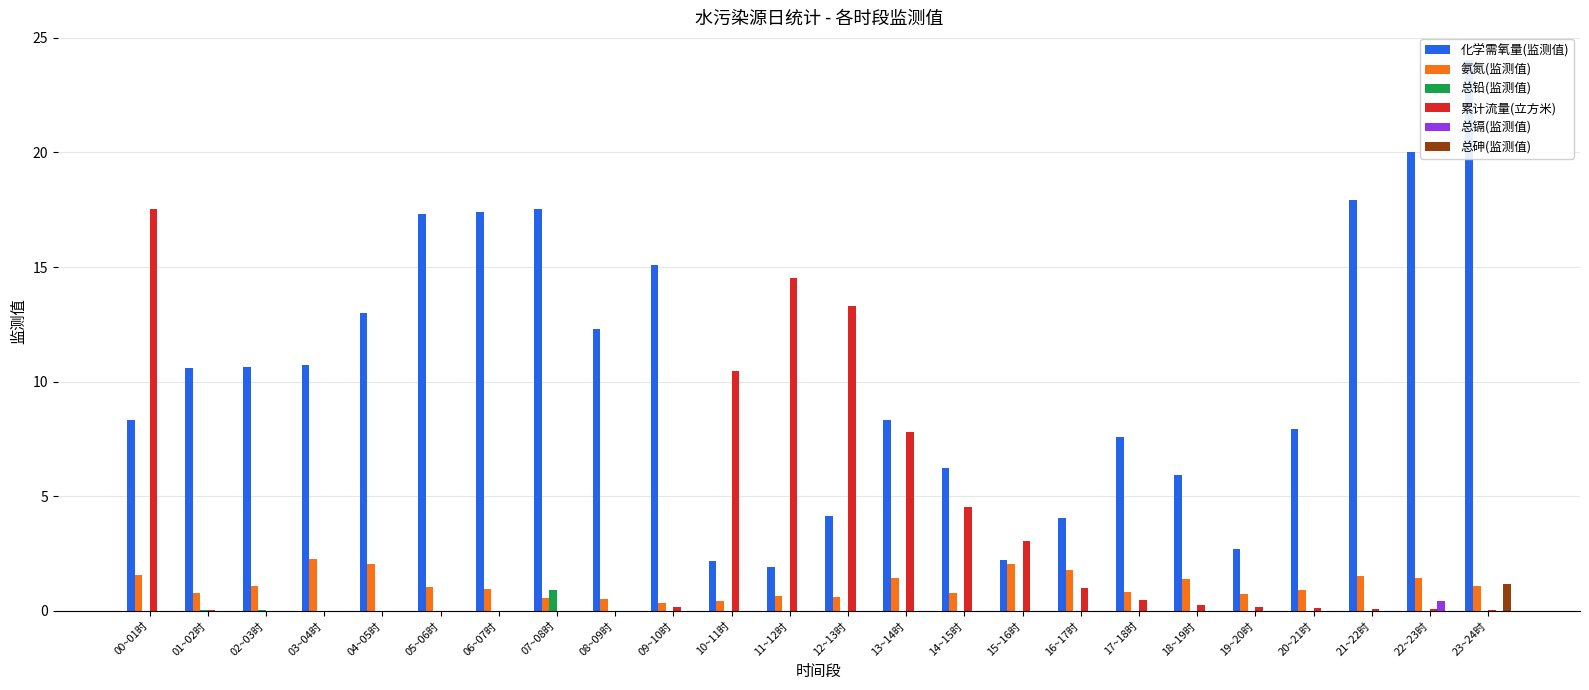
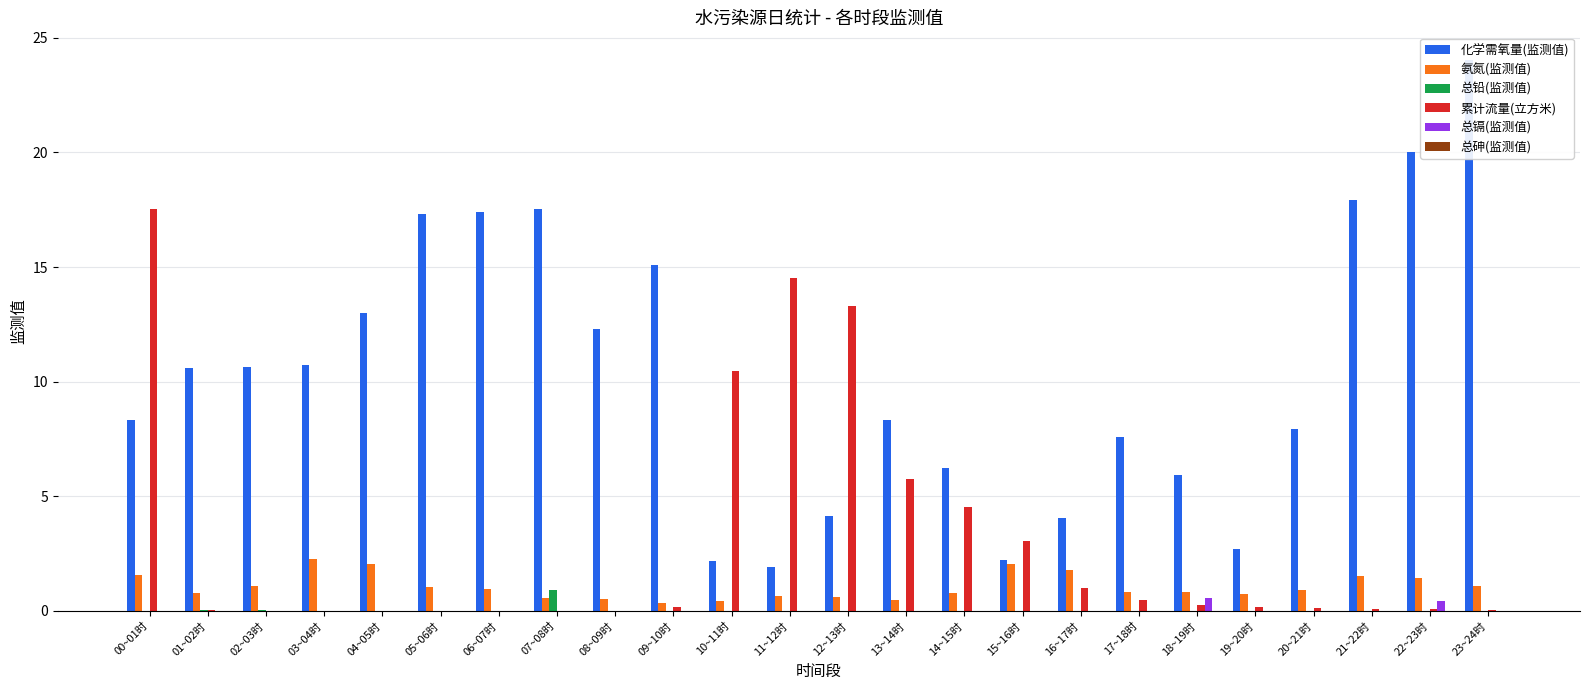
  {
    "化学需氧量(监测值)": {
      "00~01时": 8.3,
      "01~02时": 10.6,
      "02~03时": 10.6,
      "03~04时": 10.7,
      "04~05时": 13.0,
      "05~06时": 17.3,
      "06~07时": 17.4,
      "07~08时": 17.6,
      "08~09时": 12.3,
      "09~10时": 15.1,
      "10~11时": 2.2,
      "11~12时": 1.9,
      "12~13时": 4.1,
      "13~14时": 8.3,
      "14~15时": 6.2,
      "15~16时": 2.2,
      "16~17时": 4.1,
      "17~18时": 7.6,
      "18~19时": 5.9,
      "19~20时": 2.7,
      "20~21时": 7.9,
      "21~22时": 17.9,
      "22~23时": 20.0
    },
    "氨氮(监测值)": {
      "00~01时": 1.6,
      "01~02时": 0.8,
      "02~03时": 1.1,
      "03~04时": 2.3,
      "04~05时": 2.0,
      "05~06时": 1.1,
      "06~07时": 1.0,
      "07~08时": 0.6,
      "08~09时": 0.5,
      "09~10时": 0.4,
      "10~11时": 0.4,
      "11~12时": 0.7,
      "12~13时": 0.6,
-     "13~14时": 1.4,
+     "13~14时": 0.5,
      "14~15时": 0.8,
      "15~16时": 2.0,
      "16~17时": 1.8,
      "17~18时": 0.8,
-     "18~19时": 1.4,
+     "18~19时": 0.8,
      "19~20时": 0.7,
      "20~21时": 0.9,
      "21~22时": 1.5,
      "22~23时": 1.4,
      "23~24时": 1.1
    },
    "总铅(监测值)": {
      "07~08时": 0.9
    },
    "累计流量(立方米)": {
      "00~01时": 17.5,
      "03~04时": 0.0,
      "04~05时": 0.0,
      "05~06时": 0.0,
      "06~07时": 0.0,
      "07~08时": 0.0,
      "08~09时": 0.0,
      "09~10时": 0.2,
      "10~11时": 10.5,
      "11~12时": 14.5,
      "12~13时": 13.3,
-     "13~14时": 7.8,
+     "13~14时": 5.8,
      "14~15时": 4.5,
      "15~16时": 3.1,
      "16~17时": 1.0,
      "17~18时": 0.5,
      "18~19时": 0.3,
      "19~20时": 0.2,
      "20~21时": 0.1
    },
    "总镉(监测值)": {
-     "18~19时": 0.0,
+     "18~19时": 0.5,
      "22~23时": 0.4
    },
    "总砷(监测值)": {
-     "23~24时": 1.2
+     "23~24时": 0.0
    }
  }
